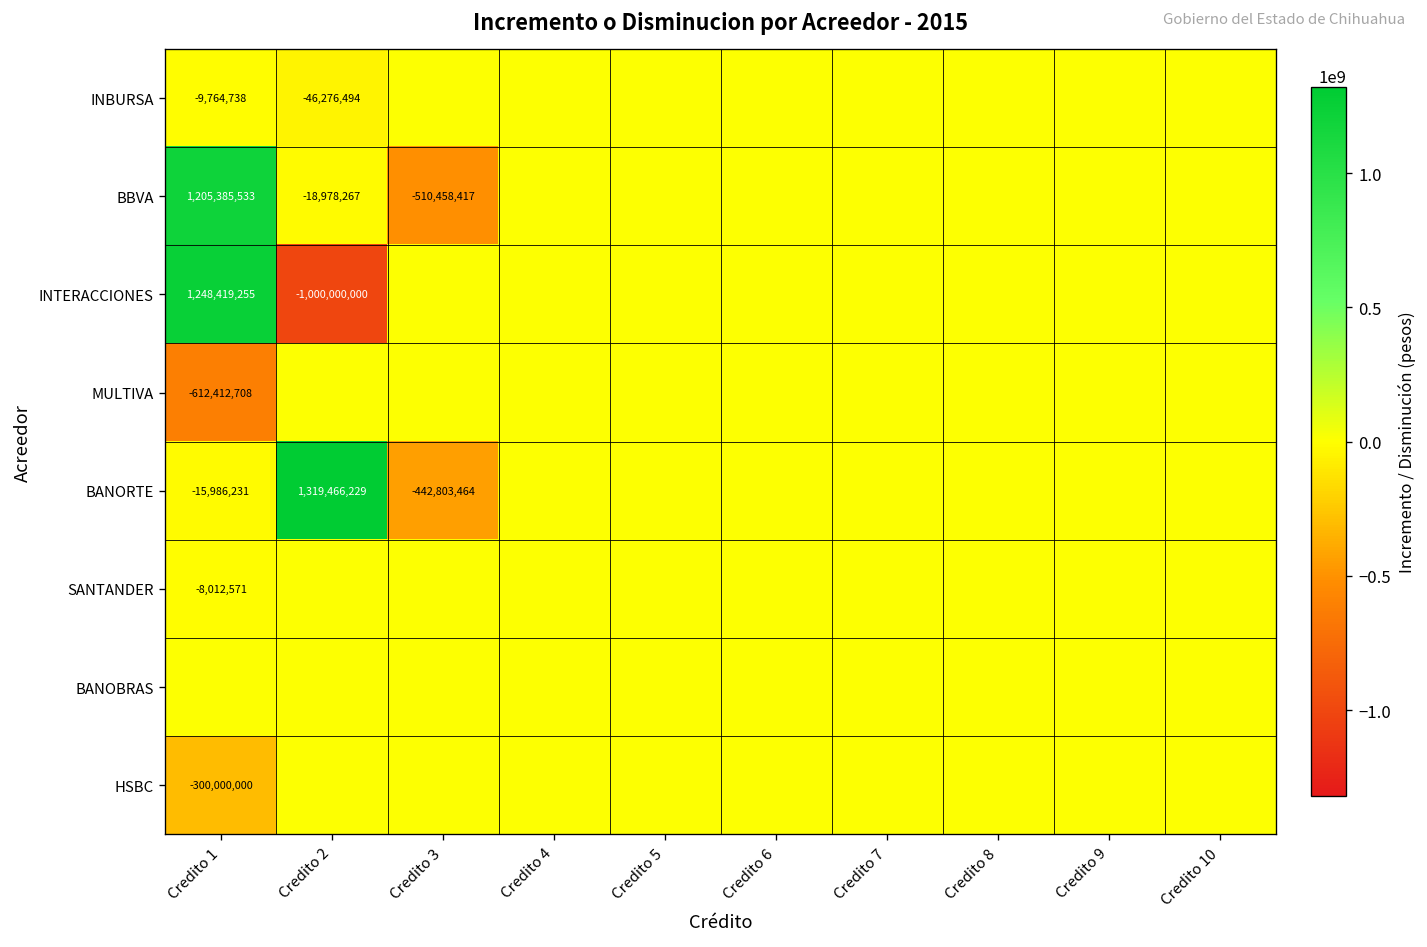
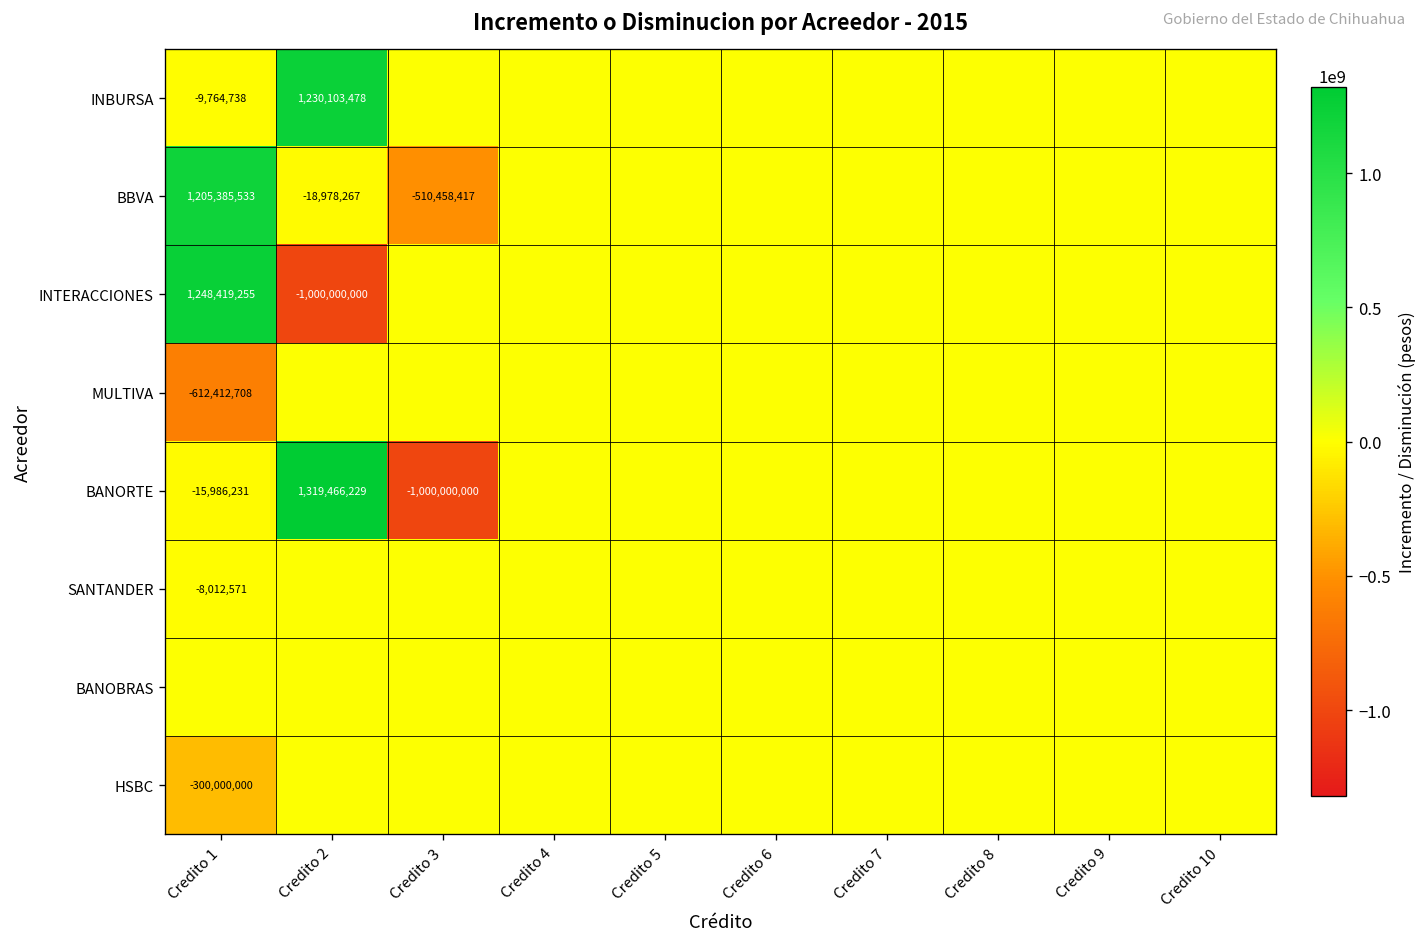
  {
    "INBURSA": {
      "Credito 1": "-9,764,738",
-     "Credito 2": "-46,276,494"
+     "Credito 2": "1,230,103,478"
    },
    "BBVA": {
      "Credito 1": "1,205,385,533",
      "Credito 2": "-18,978,267",
      "Credito 3": "-510,458,417"
    },
    "INTERACCIONES": {
      "Credito 1": "1,248,419,255",
      "Credito 2": "-1,000,000,000"
    },
    "MULTIVA": {
      "Credito 1": "-612,412,708"
    },
    "BANORTE": {
      "Credito 1": "-15,986,231",
      "Credito 2": "1,319,466,229",
-     "Credito 3": "-442,803,464"
+     "Credito 3": "-1,000,000,000"
    },
    "SANTANDER": {
      "Credito 1": "-8,012,571"
    },
    "HSBC": {
      "Credito 1": "-300,000,000"
    }
  }
